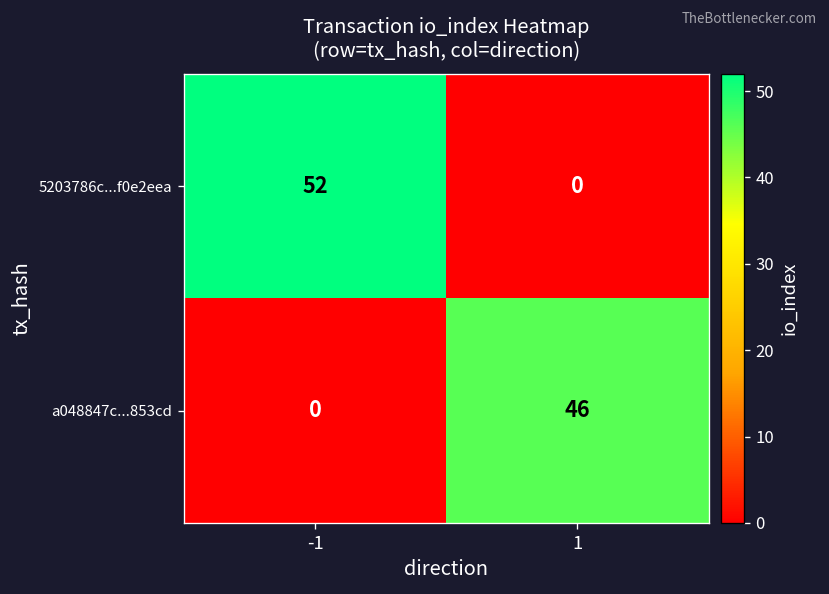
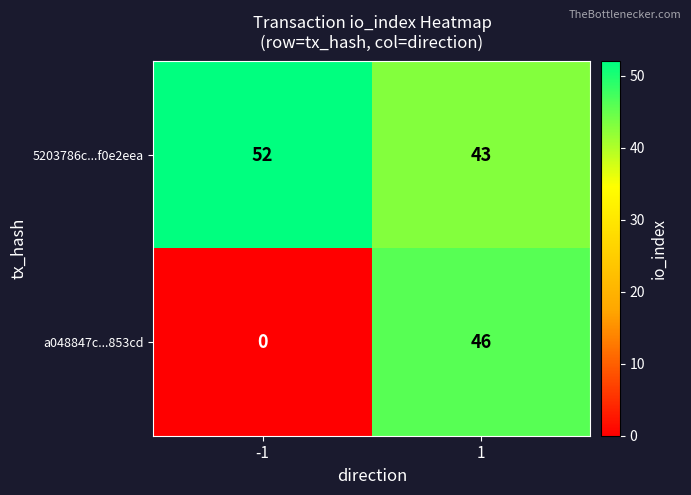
  {
    "5203786c...f0e2eea": {
      "-1": 52,
-     "1": 0
+     "1": 43
    },
    "a048847c...853cd": {
      "-1": 0,
      "1": 46
    }
  }
